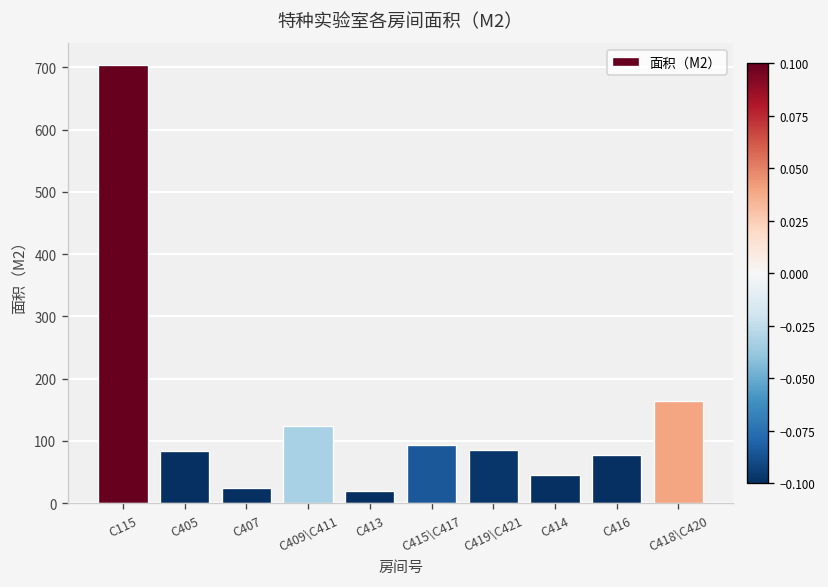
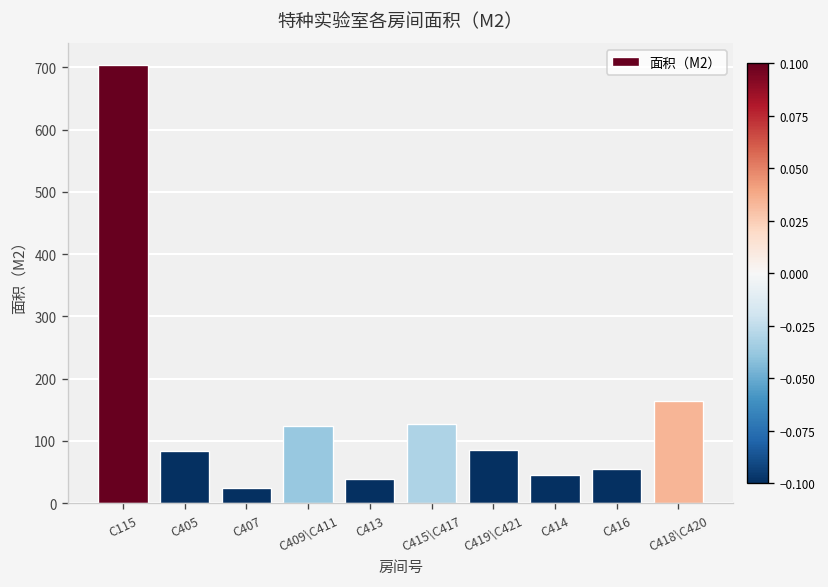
  {
    "C115": 700,
    "C405": 80,
    "C407": 20,
    "C409\\C411": 120,
-   "C413": 20,
-   "C415\\C417": 90,
+   "C413": 40,
+   "C415\\C417": 130,
    "C419\\C421": 90,
    "C414": 40,
-   "C416": 80,
+   "C416": 60,
    "C418\\C420": 160
  }
